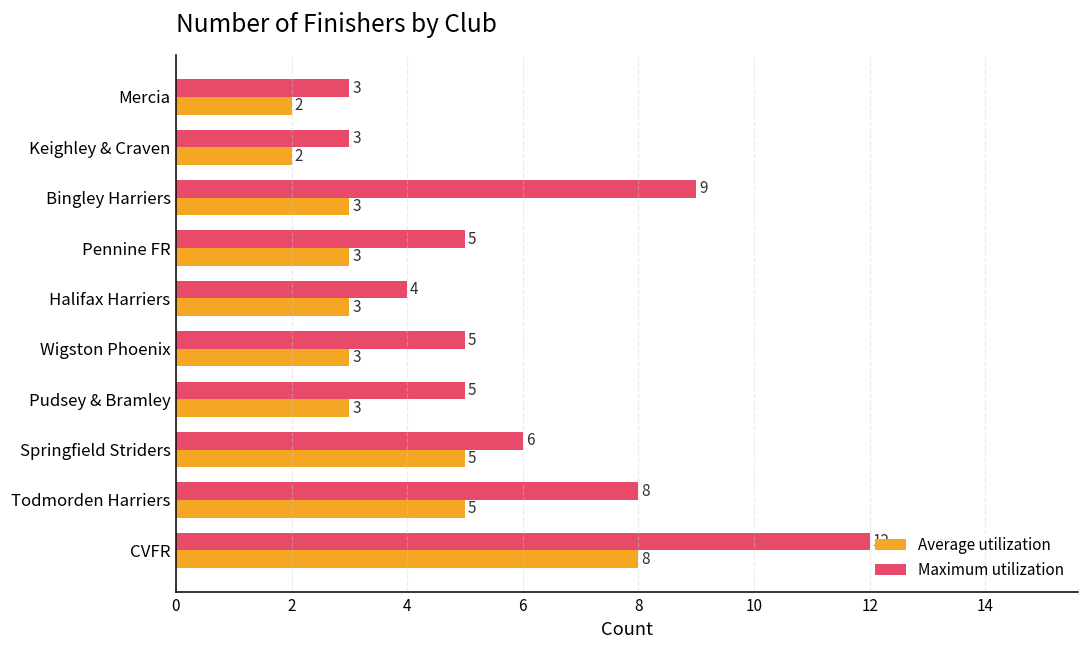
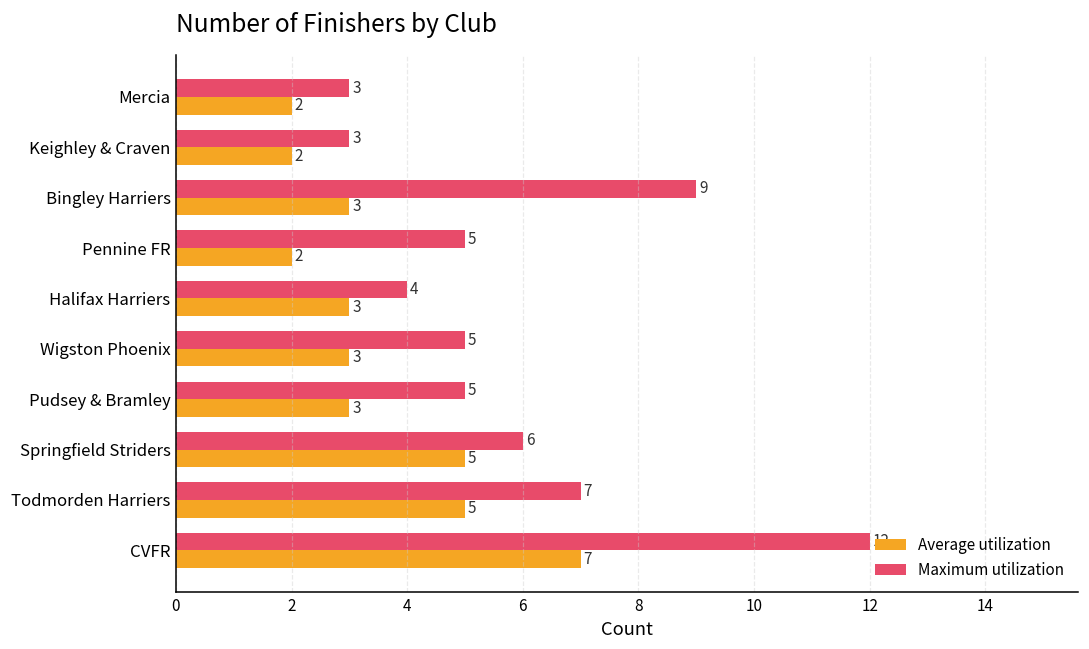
  {
    "Average utilization": {
      "Mercia": 2,
      "Keighley & Craven": 2,
      "Bingley Harriers": 3,
-     "Pennine FR": 3,
+     "Pennine FR": 2,
      "Halifax Harriers": 3,
      "Wigston Phoenix": 3,
      "Pudsey & Bramley": 3,
      "Springfield Striders": 5,
      "Todmorden Harriers": 5,
-     "CVFR": 8
+     "CVFR": 7
    },
    "Maximum utilization": {
      "Mercia": 3,
      "Keighley & Craven": 3,
      "Bingley Harriers": 9,
      "Pennine FR": 5,
      "Halifax Harriers": 4,
      "Wigston Phoenix": 5,
      "Pudsey & Bramley": 5,
      "Springfield Striders": 6,
-     "Todmorden Harriers": 8,
+     "Todmorden Harriers": 7,
      "CVFR": 12
    }
  }
